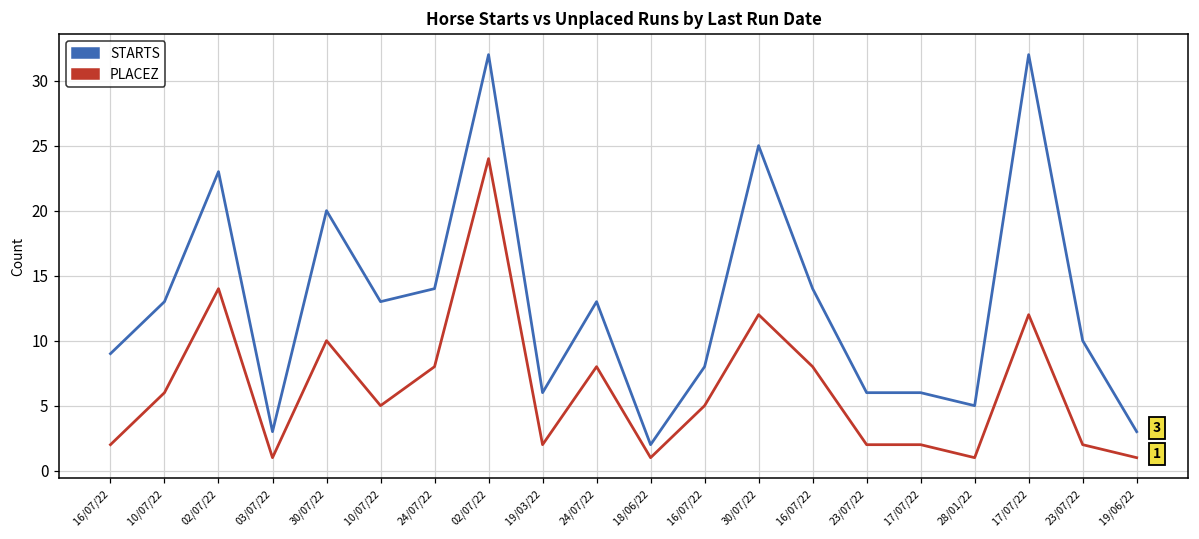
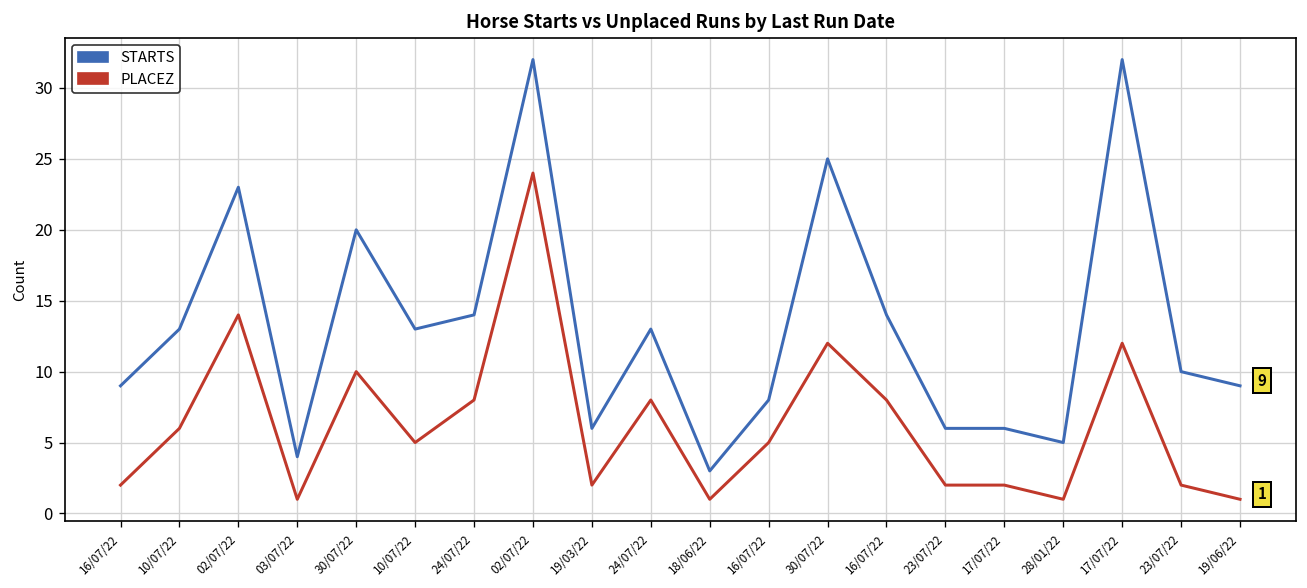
  {
    "STARTS": {
-     "03/07/22": 3,
-     "18/06/22": 2,
-     "19/06/22": 3
+     "03/07/22": 4,
+     "18/06/22": 3,
+     "19/06/22": 9
    },
    "PLACEZ": {
      "03/07/22": 1,
      "19/03/22": 2,
      "18/06/22": 1,
      "28/01/22": 1
    }
  }
